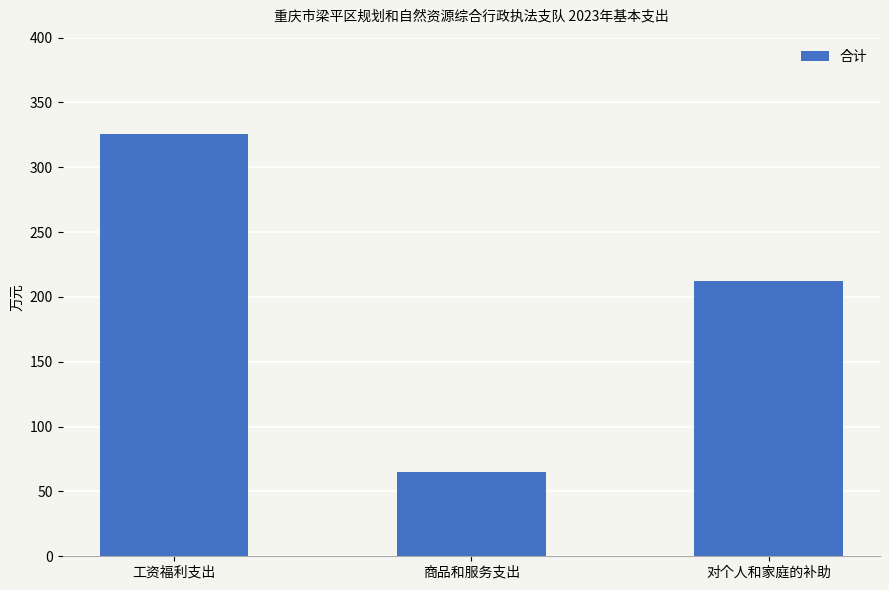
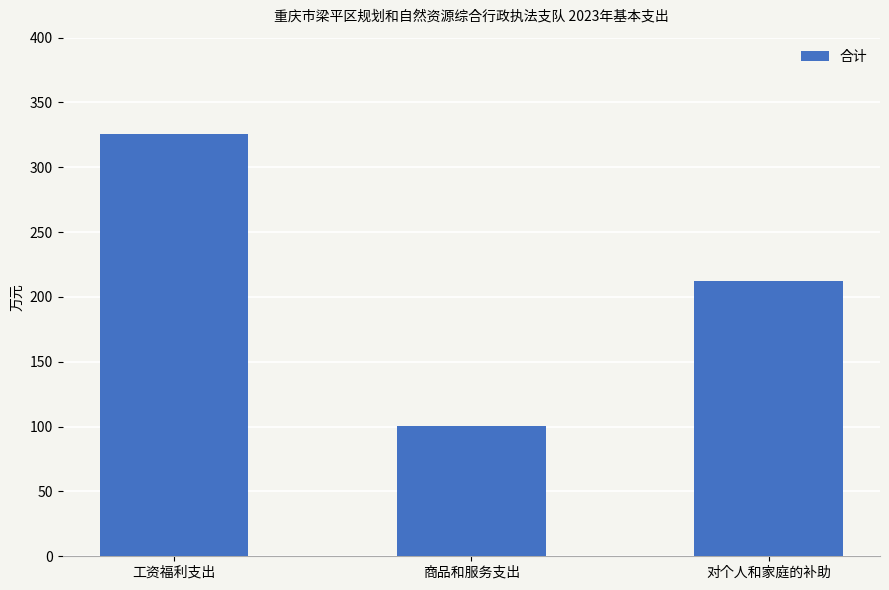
  {
    "工资福利支出": 326,
-   "商品和服务支出": 65,
+   "商品和服务支出": 100,
    "对个人和家庭的补助": 213
  }
